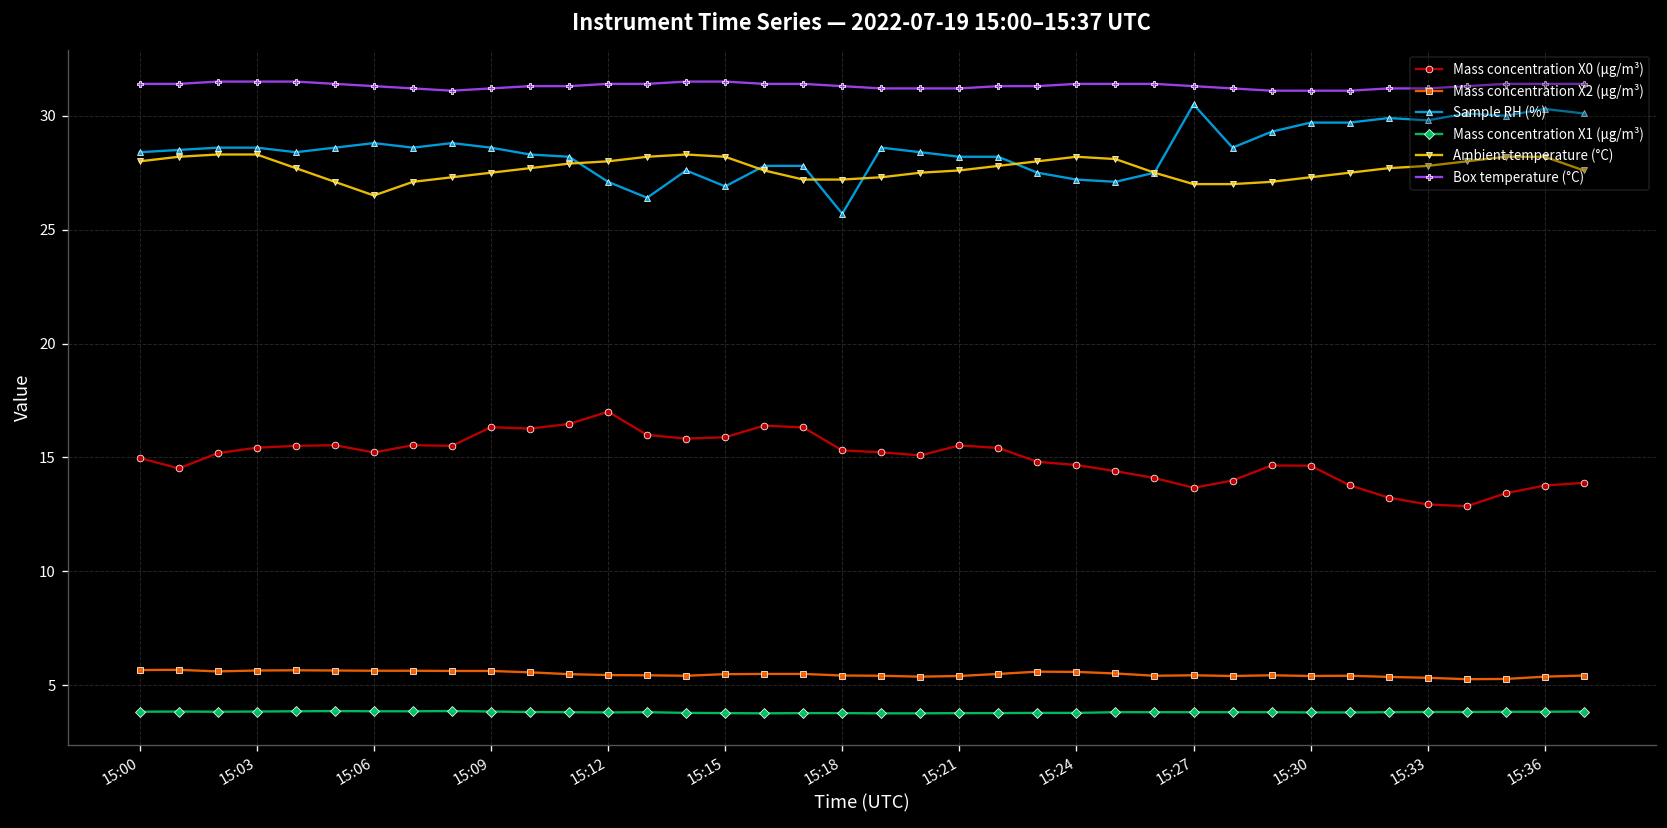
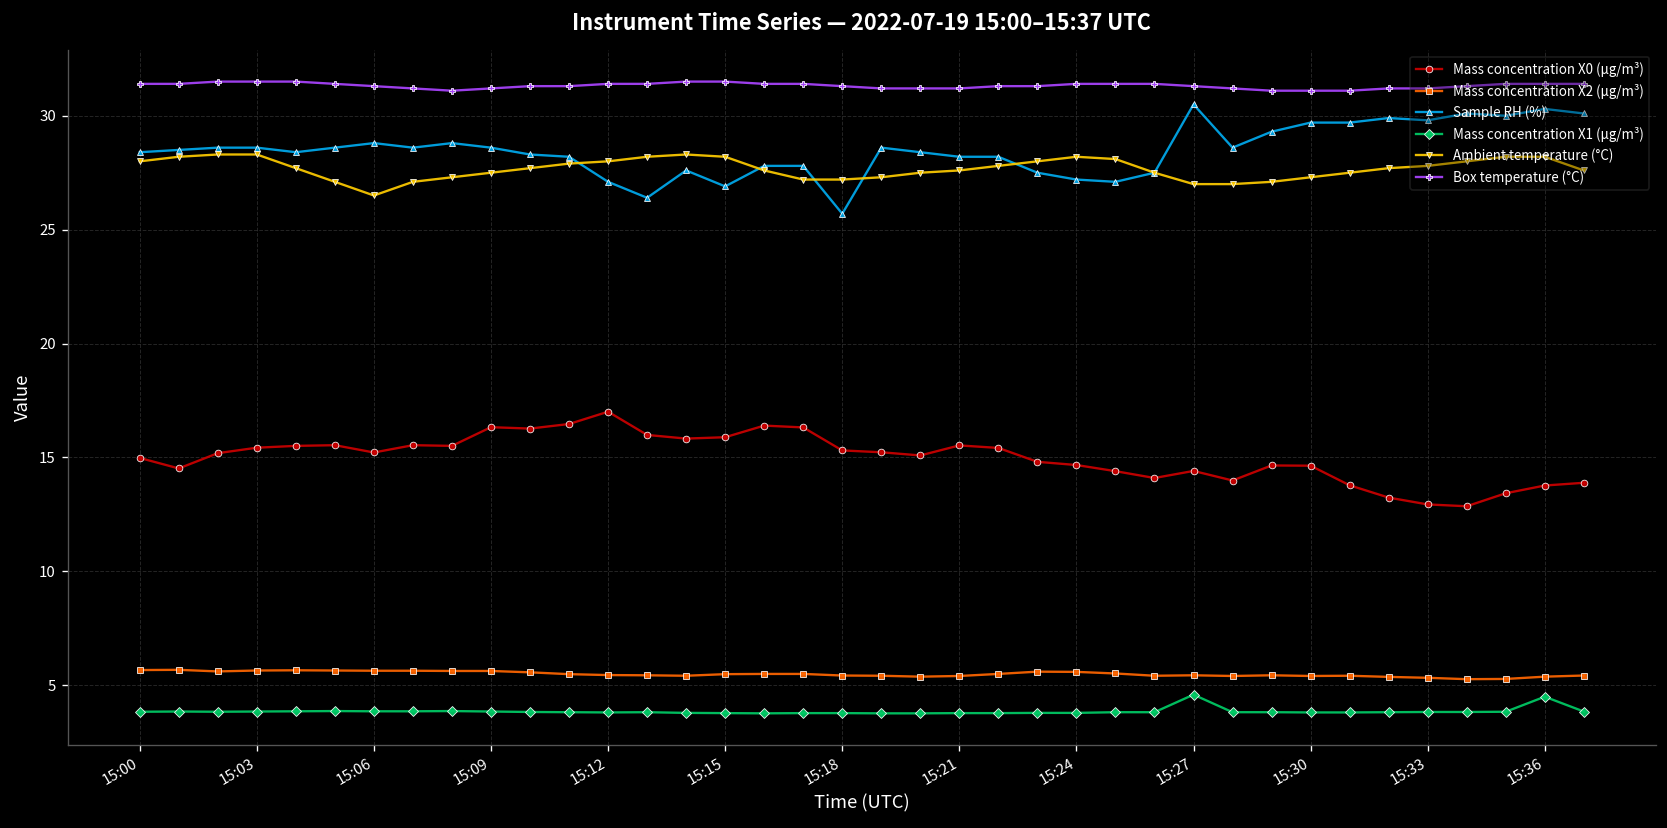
  {
    "Mass concentration X0 (μg/m³)": {
      "15:00": 15.0,
      "15:03": 15.4,
      "15:06": 15.2,
      "15:09": 16.3,
      "15:12": 17.0,
      "15:15": 15.9,
      "15:18": 15.3,
      "15:21": 15.5,
      "15:24": 14.7,
-     "15:27": 13.7,
+     "15:27": 14.4,
      "15:30": 14.6,
      "15:33": 12.9,
      "15:36": 13.8
    },
    "Mass concentration X2 (μg/m³)": {
      "15:00": 5.7,
      "15:03": 5.7,
      "15:06": 5.6,
      "15:09": 5.6,
      "15:12": 5.5,
      "15:15": 5.5,
      "15:18": 5.4,
      "15:21": 5.4,
      "15:24": 5.6,
      "15:27": 5.4,
      "15:30": 5.4,
      "15:33": 5.3,
      "15:36": 5.4
    },
    "Sample RH (%)": {
      "15:00": 28.4,
      "15:03": 28.6,
      "15:06": 28.8,
      "15:09": 28.6,
      "15:12": 27.1,
      "15:15": 26.9,
      "15:18": 25.7,
      "15:21": 28.2,
      "15:24": 27.2,
      "15:27": 30.5,
      "15:30": 29.7
    },
    "Mass concentration X1 (μg/m³)": {
      "15:00": 3.8,
      "15:03": 3.9,
      "15:06": 3.9,
      "15:09": 3.9,
      "15:12": 3.8,
      "15:15": 3.8,
      "15:18": 3.8,
      "15:21": 3.8,
      "15:24": 3.8,
-     "15:27": 3.8,
+     "15:27": 4.6,
      "15:30": 3.8,
      "15:33": 3.8,
-     "15:36": 3.8
+     "15:36": 4.5
    },
    "Ambient temperature (°C)": {
      "15:00": 28.0,
      "15:03": 28.3,
      "15:06": 26.5,
      "15:09": 27.5,
      "15:12": 28.0,
      "15:15": 28.2,
      "15:18": 27.2,
      "15:21": 27.6,
      "15:24": 28.2,
      "15:27": 27.0,
      "15:30": 27.3
    },
    "Box temperature (°C)": {
      "15:00": 31.4,
      "15:03": 31.5,
      "15:06": 31.3,
      "15:09": 31.2,
      "15:12": 31.4,
      "15:15": 31.5,
      "15:18": 31.3,
      "15:21": 31.2,
      "15:24": 31.4,
      "15:27": 31.3,
      "15:30": 31.1
    }
  }
